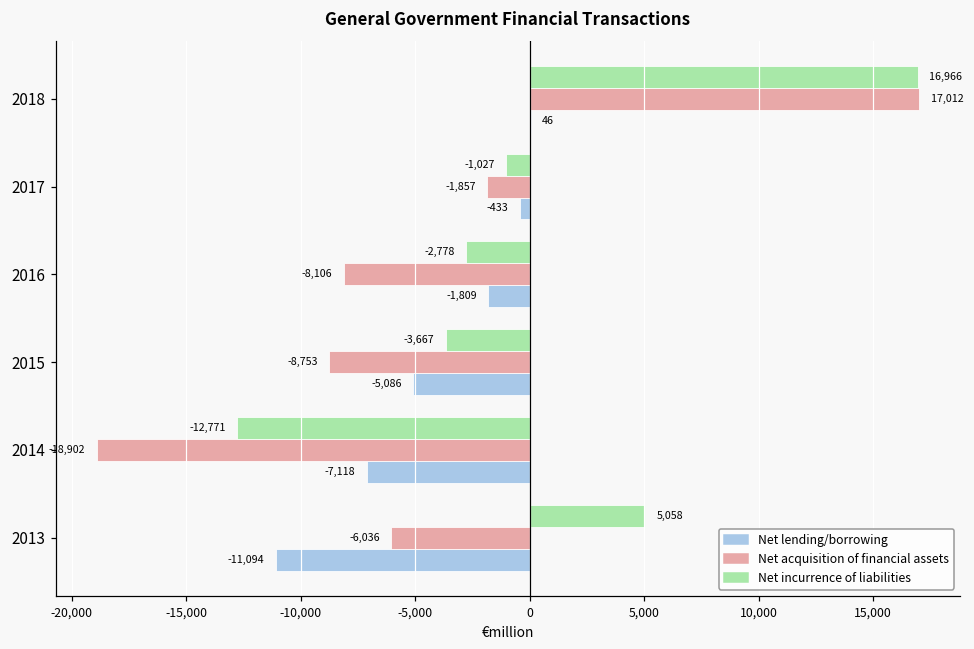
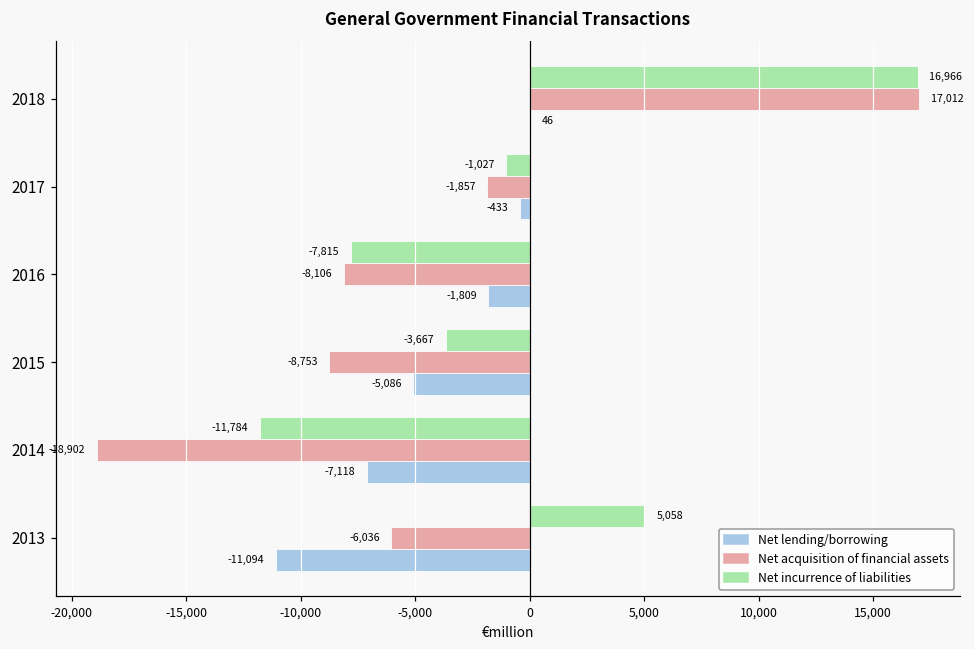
  {
    "Net lending/borrowing": {
      "2018": "46",
      "2017": "-433",
      "2016": "-1,809",
      "2015": "-5,086",
      "2014": "-7,118",
      "2013": "-11,094"
    },
    "Net acquisition of financial assets": {
      "2018": "17,012",
      "2017": "-1,857",
      "2016": "-8,106",
      "2015": "-8,753",
      "2014": "-18,902",
      "2013": "-6,036"
    },
    "Net incurrence of liabilities": {
      "2018": "16,966",
      "2017": "-1,027",
-     "2016": "-2,778",
+     "2016": "-7,815",
      "2015": "-3,667",
-     "2014": "-12,771",
+     "2014": "-11,784",
      "2013": "5,058"
    }
  }
